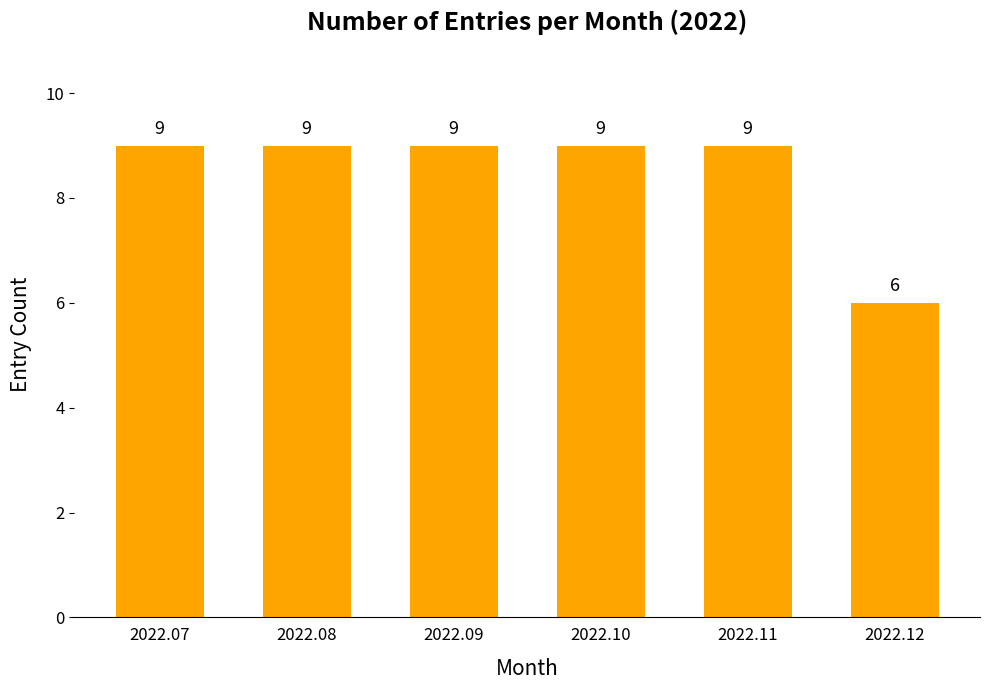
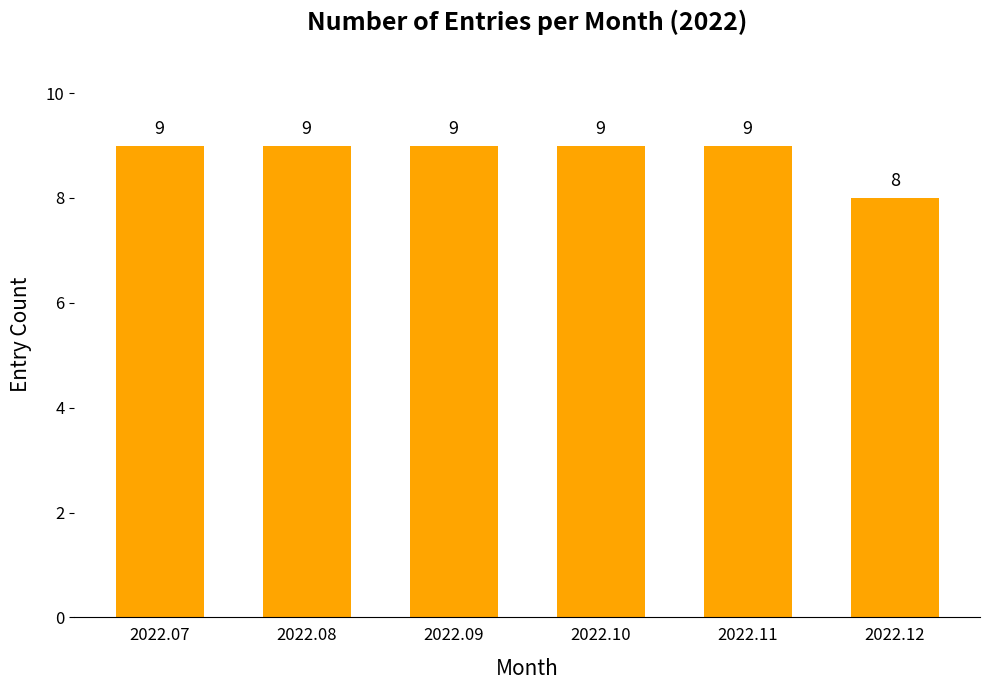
  {
    "2022.07": 9,
    "2022.08": 9,
    "2022.09": 9,
    "2022.10": 9,
    "2022.11": 9,
-   "2022.12": 6
+   "2022.12": 8
  }
